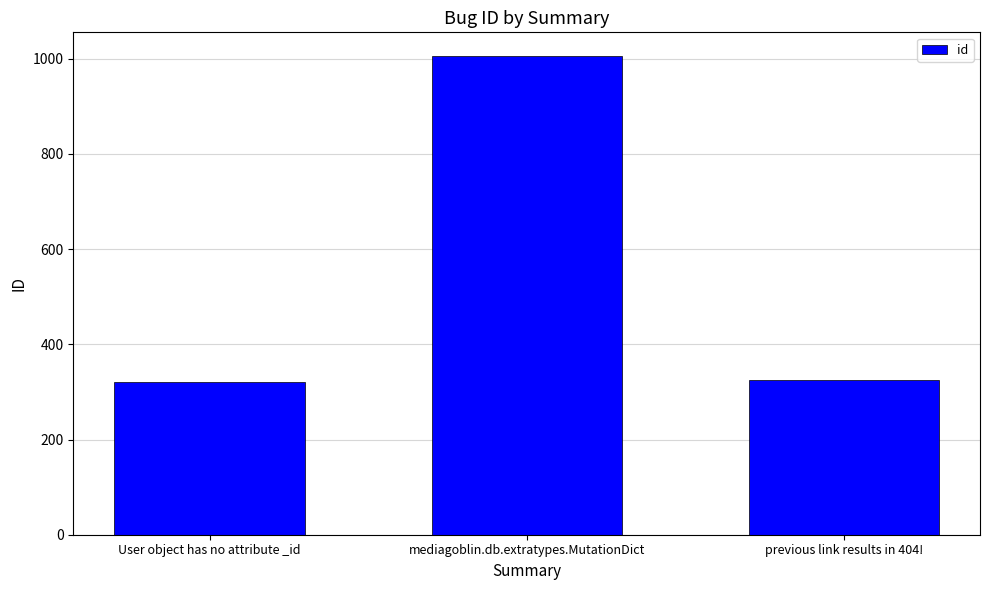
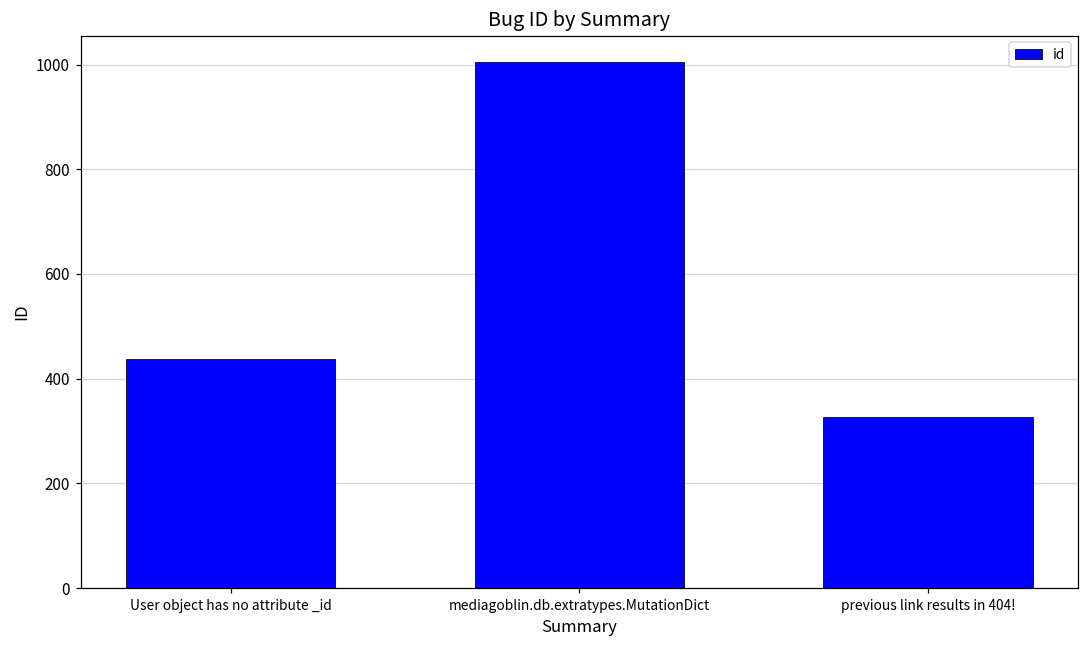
  {
-   "User object has no attribute _id": 320,
+   "User object has no attribute _id": 440,
    "mediagoblin.db.extratypes.MutationDict": 1010,
    "previous link results in 404!": 330
  }
